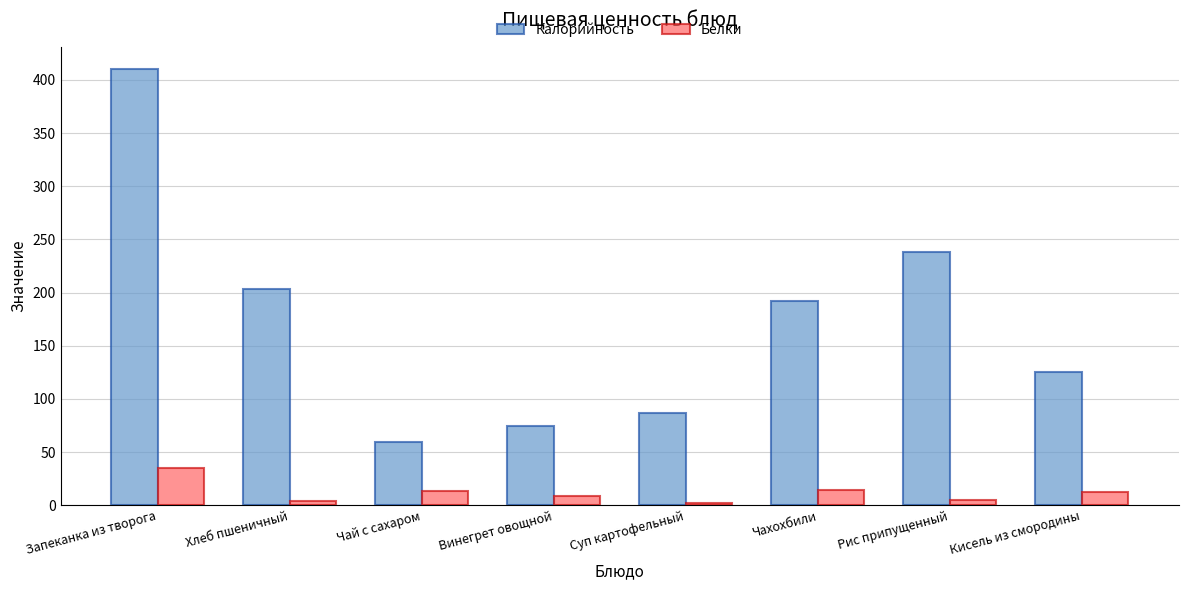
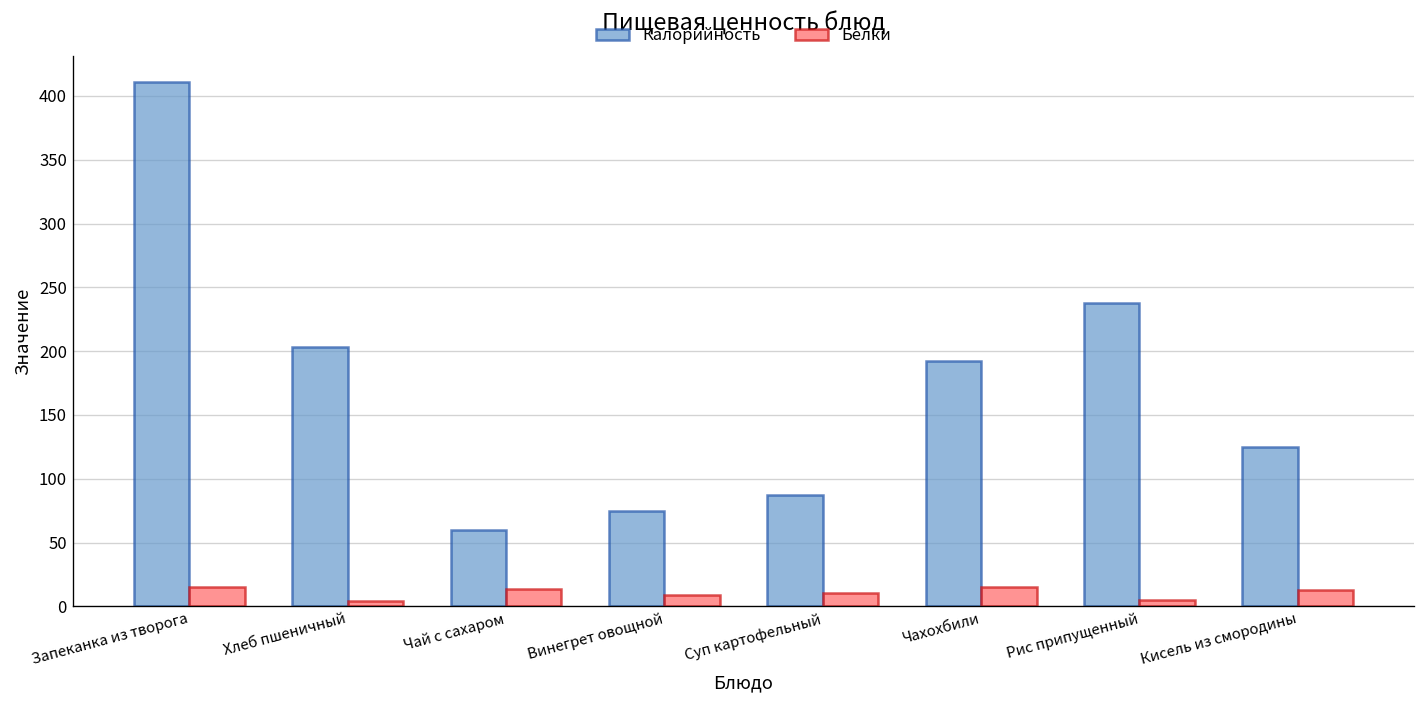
  {
    "Калорийность": {
      "Запеканка из творога": 411,
      "Хлеб пшеничный": 203,
      "Чай с сахаром": 60,
      "Винегрет овощной": 75,
      "Суп картофельный": 87,
      "Чахохбили": 192,
      "Рис припущенный": 238,
      "Кисель из смородины": 125
    },
    "Белки": {
-     "Запеканка из творога": 35,
+     "Запеканка из творога": 15,
      "Хлеб пшеничный": 4,
      "Чай с сахаром": 13,
      "Винегрет овощной": 9,
-     "Суп картофельный": 2,
+     "Суп картофельный": 11,
      "Чахохбили": 15,
      "Рис припущенный": 5,
      "Кисель из смородины": 13
    }
  }
